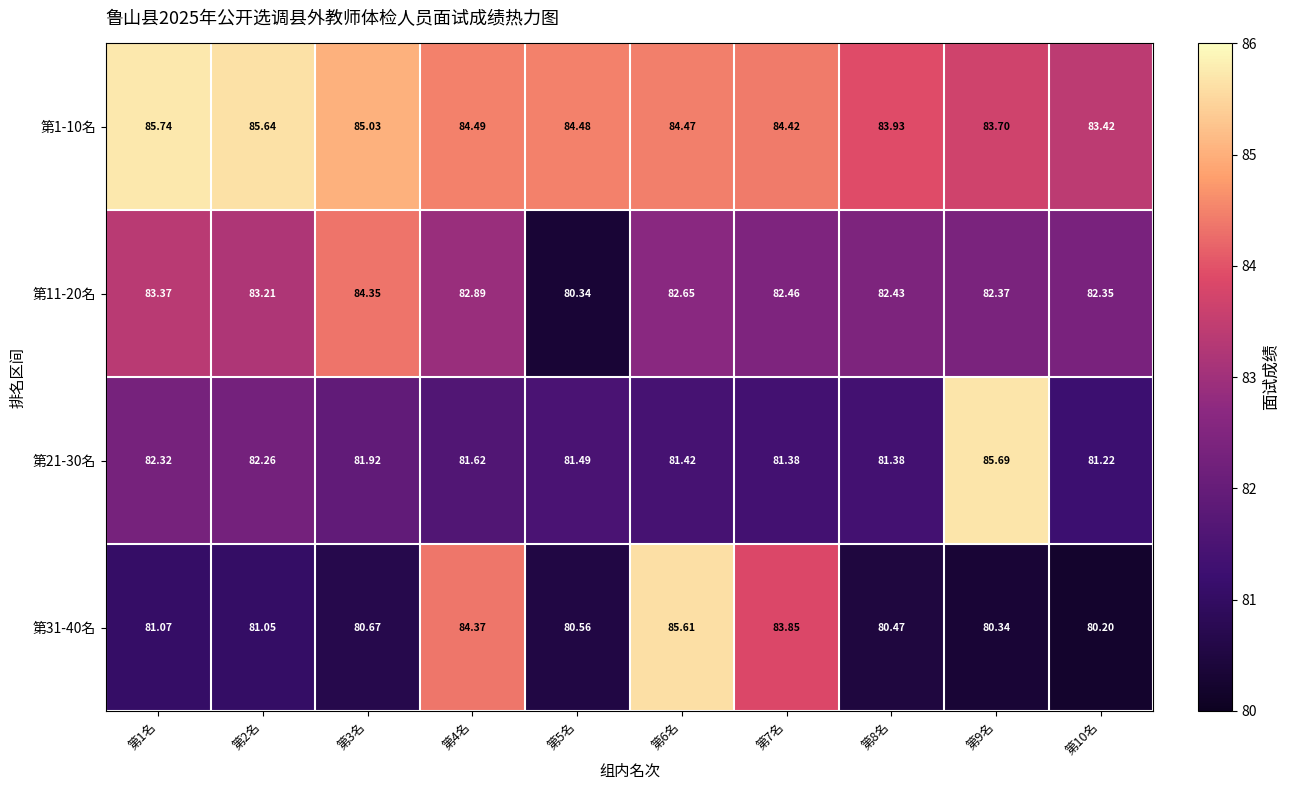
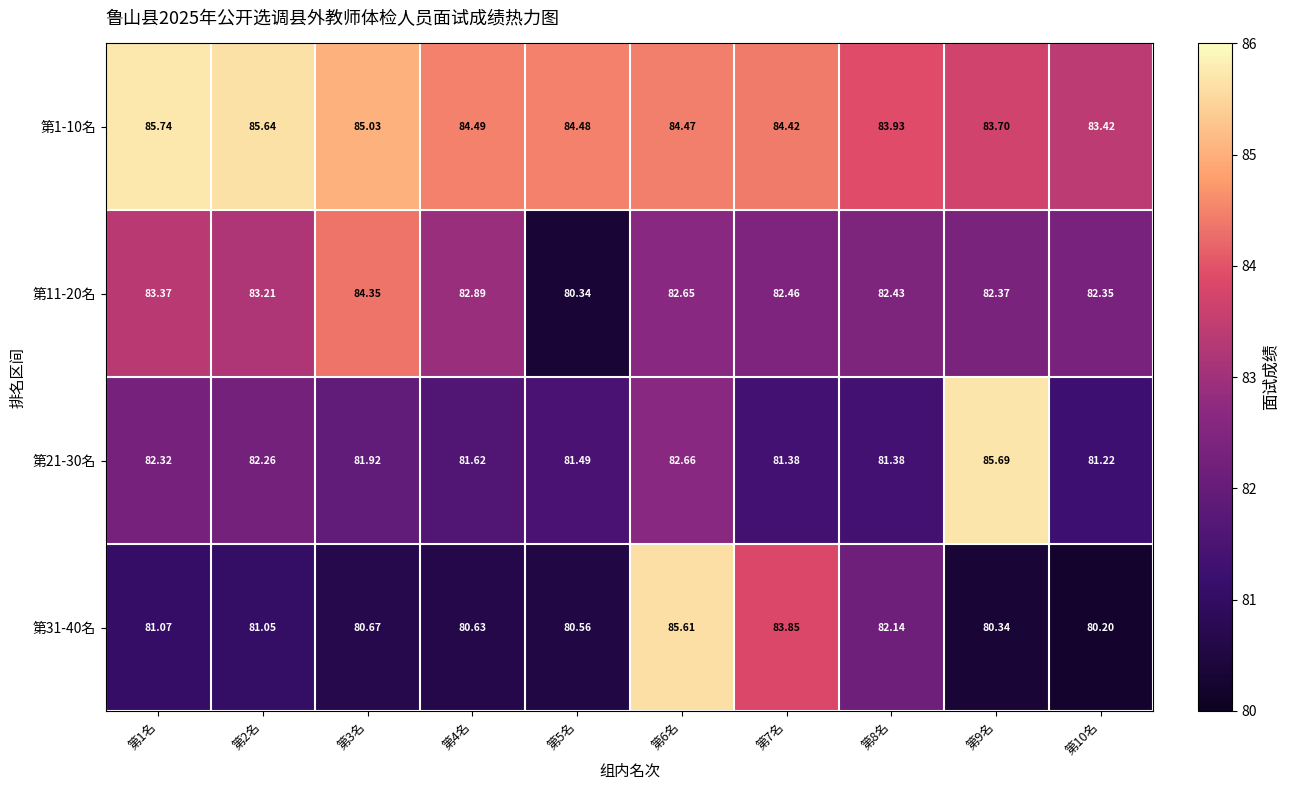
  {
    "第1-10名": {
      "第1名": 85.74,
      "第2名": 85.64,
      "第3名": 85.03,
      "第4名": 84.49,
      "第5名": 84.48,
      "第6名": 84.47,
      "第7名": 84.42,
      "第8名": 83.93,
      "第9名": 83.70,
      "第10名": 83.42
    },
    "第11-20名": {
      "第1名": 83.37,
      "第2名": 83.21,
      "第3名": 84.35,
      "第4名": 82.89,
      "第5名": 80.34,
      "第6名": 82.65,
      "第7名": 82.46,
      "第8名": 82.43,
      "第9名": 82.37,
      "第10名": 82.35
    },
    "第21-30名": {
      "第1名": 82.32,
      "第2名": 82.26,
      "第3名": 81.92,
      "第4名": 81.62,
      "第5名": 81.49,
-     "第6名": 81.42,
+     "第6名": 82.66,
      "第7名": 81.38,
      "第8名": 81.38,
      "第9名": 85.69,
      "第10名": 81.22
    },
    "第31-40名": {
      "第1名": 81.07,
      "第2名": 81.05,
      "第3名": 80.67,
-     "第4名": 84.37,
+     "第4名": 80.63,
      "第5名": 80.56,
      "第6名": 85.61,
      "第7名": 83.85,
-     "第8名": 80.47,
+     "第8名": 82.14,
      "第9名": 80.34,
      "第10名": 80.20
    }
  }
